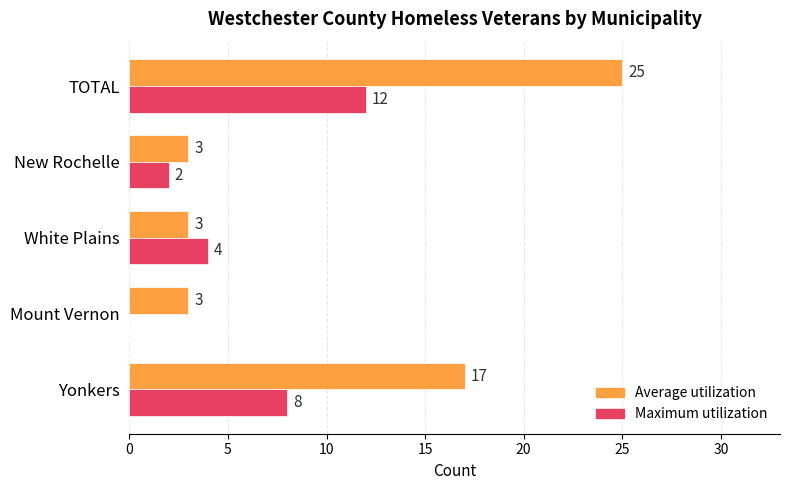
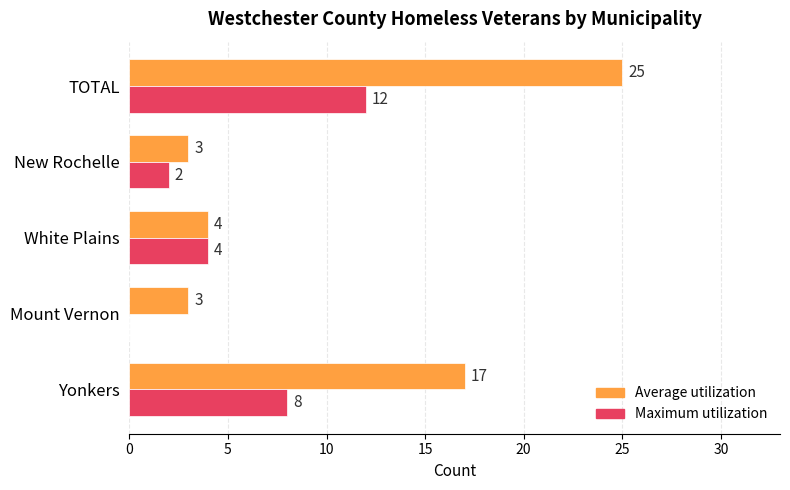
  {
    "Average utilization": {
      "TOTAL": 25,
      "New Rochelle": 3,
-     "White Plains": 3,
+     "White Plains": 4,
      "Mount Vernon": 3,
      "Yonkers": 17
    },
    "Maximum utilization": {
      "TOTAL": 12,
      "New Rochelle": 2,
      "White Plains": 4,
      "Yonkers": 8
    }
  }
